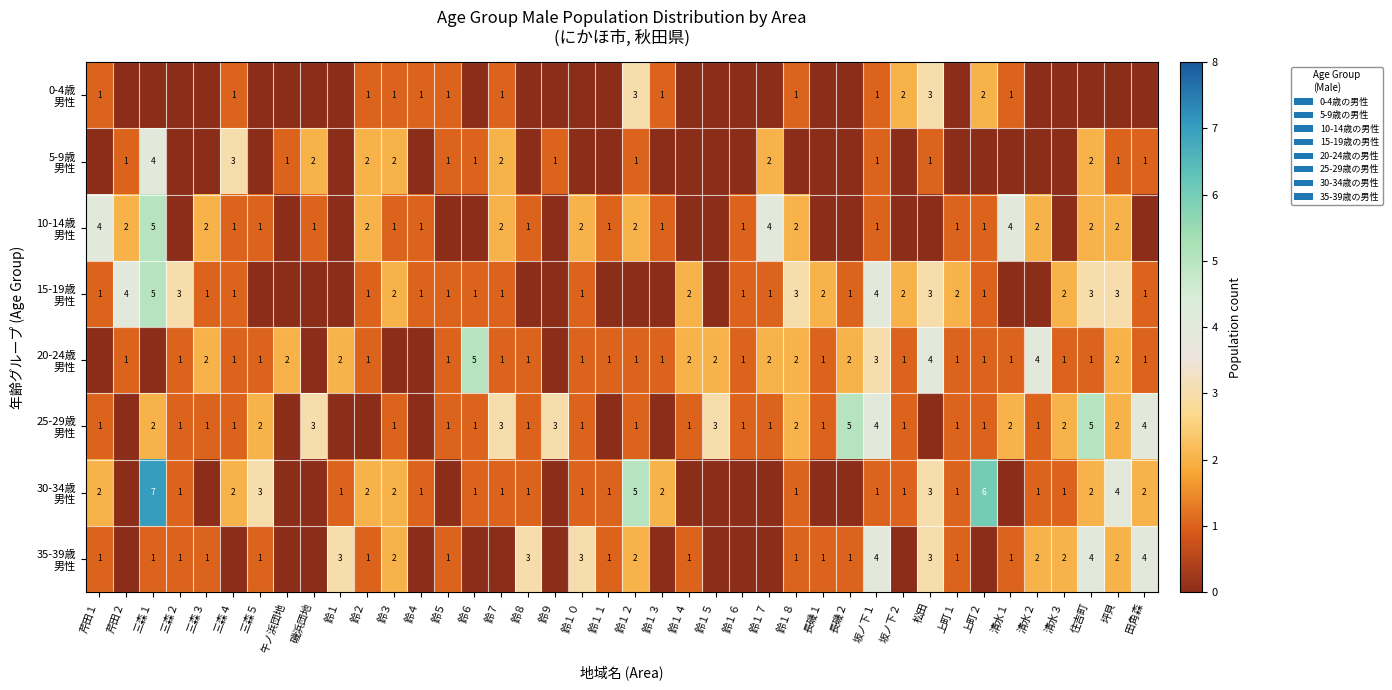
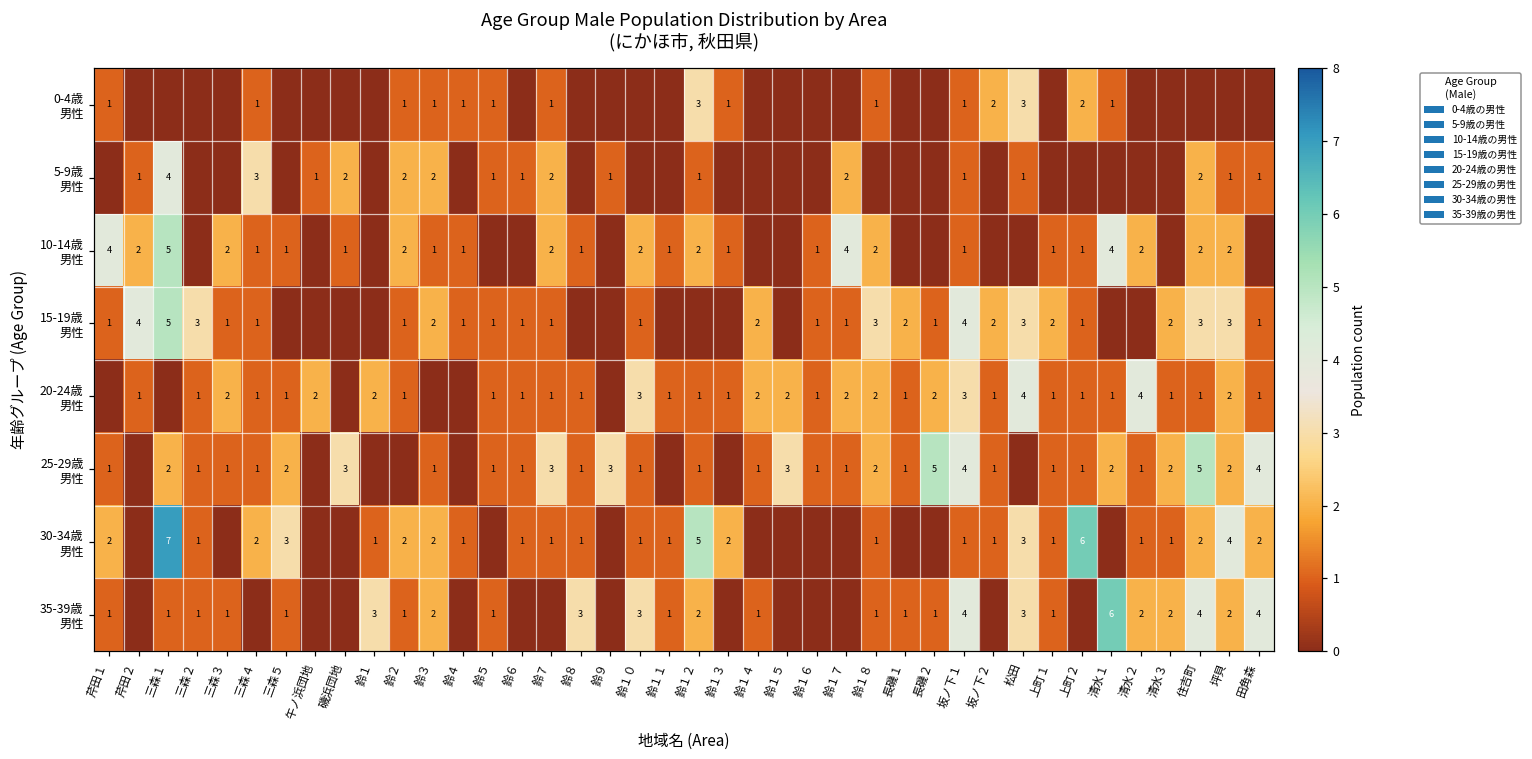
  {
    "20-24歳 男性": {
      "芹田２": 1,
      "三森２": 1,
      "三森３": 2,
      "三森４": 1,
      "三森５": 1,
      "午ノ浜団地": 2,
      "鈴１": 2,
      "鈴２": 1,
      "鈴５": 1,
-     "鈴６": 5,
+     "鈴６": 1,
      "鈴７": 1,
      "鈴８": 1,
-     "鈴１０": 1,
+     "鈴１０": 3,
      "鈴１１": 1,
      "鈴１２": 1,
      "鈴１３": 1,
      "鈴１４": 2,
      "鈴１５": 2,
      "鈴１６": 1,
      "鈴１７": 2,
      "鈴１８": 2,
      "長磯１": 1,
      "長磯２": 2,
      "坂ノ下１": 3,
      "坂ノ下２": 1,
      "松田": 4,
      "上町１": 1,
      "上町２": 1,
      "清水１": 1,
      "清水２": 4,
      "清水３": 1,
      "住吉町": 1,
      "坪貝": 2,
      "田角森": 1
    },
    "35-39歳 男性": {
      "芹田１": 1,
      "三森１": 1,
      "三森２": 1,
      "三森３": 1,
      "三森５": 1,
      "鈴１": 3,
      "鈴２": 1,
      "鈴３": 2,
      "鈴５": 1,
      "鈴８": 3,
      "鈴１０": 3,
      "鈴１１": 1,
      "鈴１２": 2,
      "鈴１４": 1,
      "鈴１８": 1,
      "長磯１": 1,
      "長磯２": 1,
      "坂ノ下１": 4,
      "松田": 3,
      "上町１": 1,
-     "清水１": 1,
+     "清水１": 6,
      "清水２": 2,
      "清水３": 2,
      "住吉町": 4,
      "坪貝": 2,
      "田角森": 4
    }
  }
